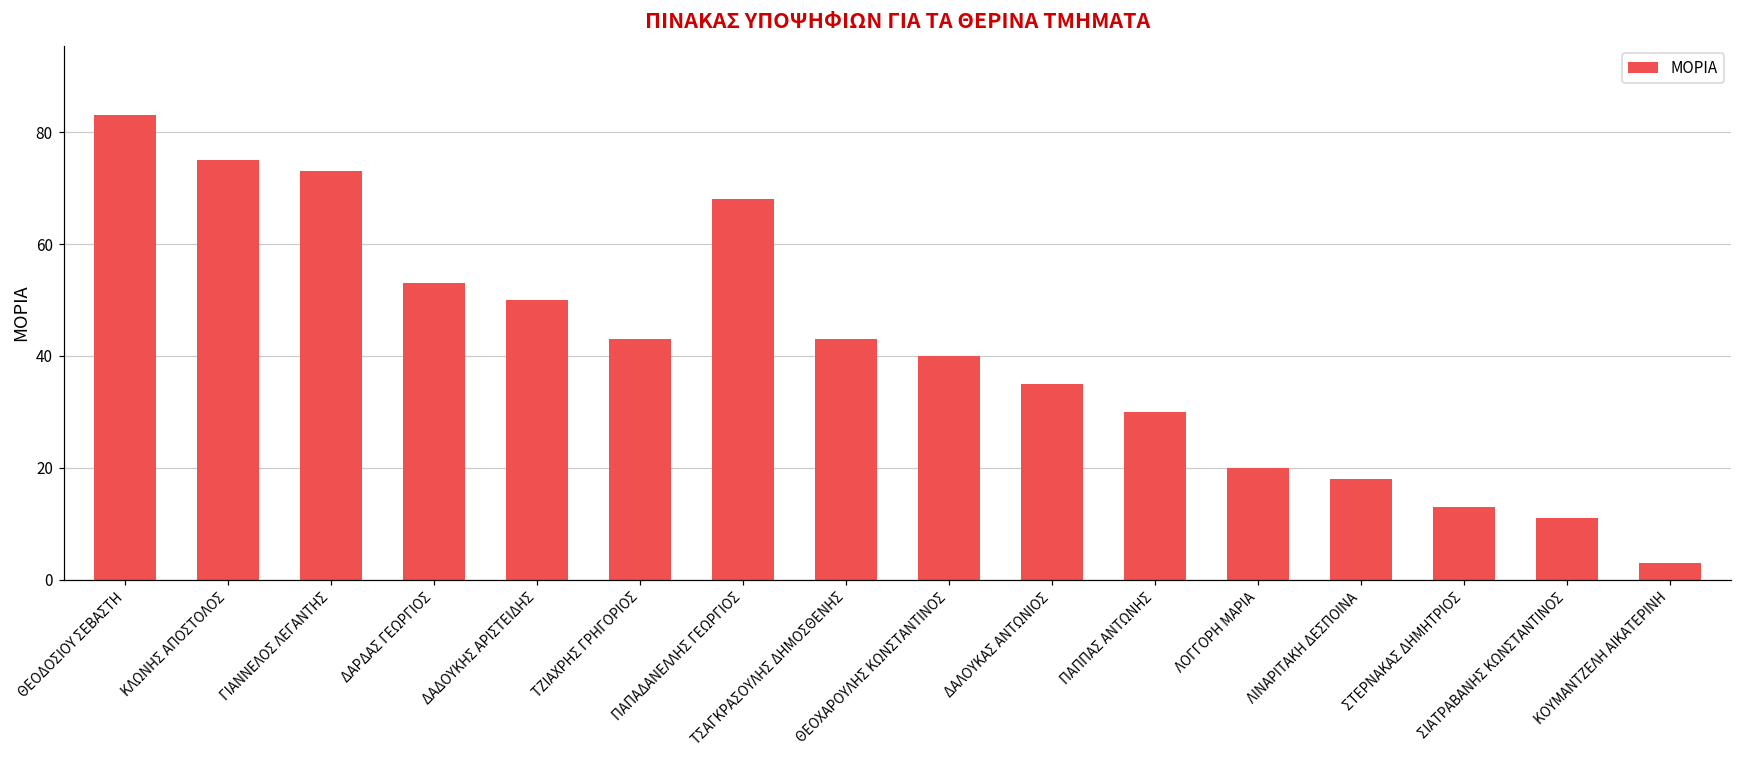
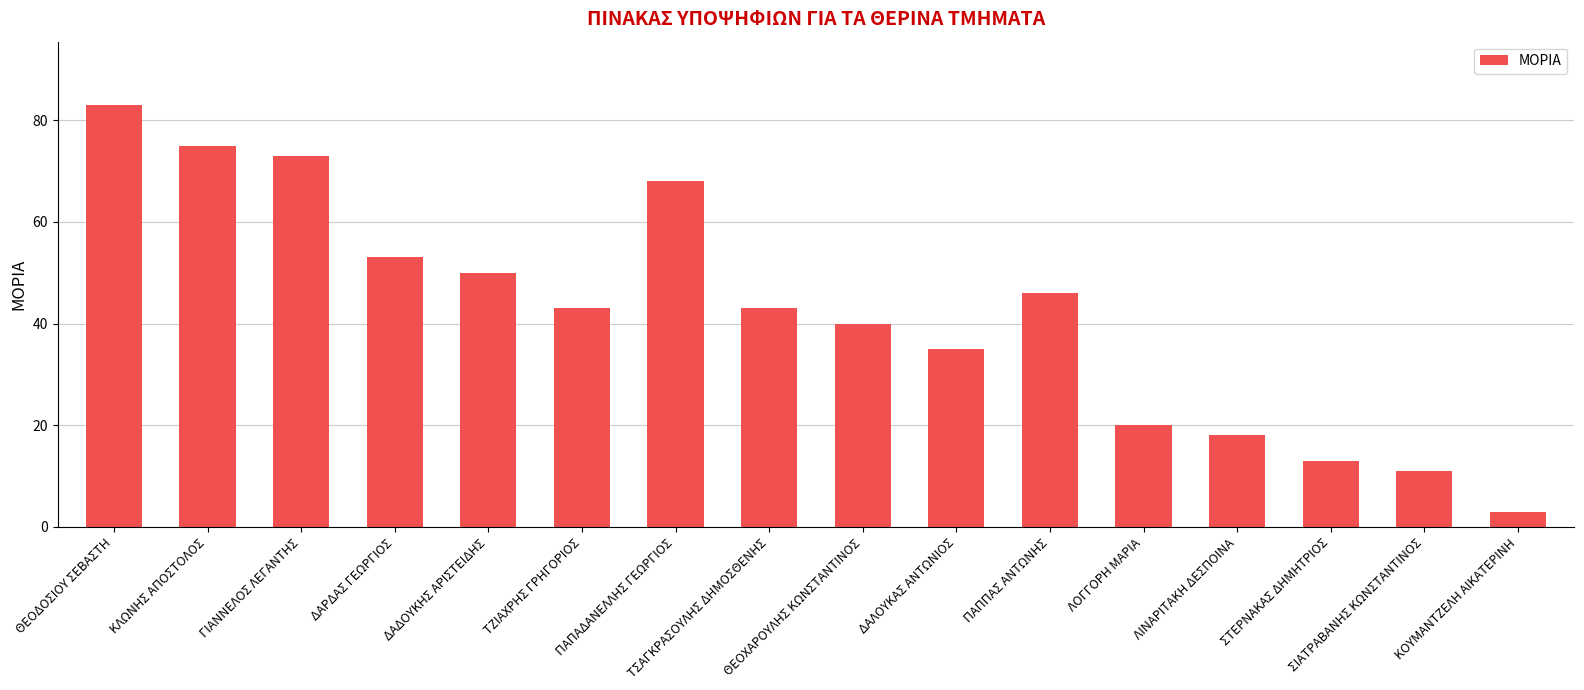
  {
    "ΘΕΟΔΟΣΙΟΥ ΣΕΒΑΣΤΗ": 83,
    "ΚΛΩΝΗΣ ΑΠΟΣΤΟΛΟΣ": 75,
    "ΓΙΑΝΝΕΛΟΣ ΛΕΓΑΝΤΗΣ": 73,
    "ΔΑΡΔΑΣ ΓΕΩΡΓΙΟΣ": 53,
    "ΔΑΔΟΥΚΗΣ ΑΡΙΣΤΕΙΔΗΣ": 50,
    "ΤΖΙΑΧΡΗΣ ΓΡΗΓΟΡΙΟΣ": 43,
    "ΠΑΠΑΔΑΝΕΛΛΗΣ ΓΕΩΡΓΙΟΣ": 68,
    "ΤΣΑΓΚΡΑΣΟΥΛΗΣ ΔΗΜΟΣΘΕΝΗΣ": 43,
    "ΘΕΟΧΑΡΟΥΛΗΣ ΚΩΝΣΤΑΝΤΙΝΟΣ": 40,
    "ΔΑΛΟΥΚΑΣ ΑΝΤΩΝΙΟΣ": 35,
-   "ΠΑΠΠΑΣ ΑΝΤΩΝΗΣ": 30,
+   "ΠΑΠΠΑΣ ΑΝΤΩΝΗΣ": 46,
    "ΛΟΓΓΟΡΗ ΜΑΡΙΑ": 20,
    "ΛΙΝΑΡΙΤΑΚΗ ΔΕΣΠΟΙΝΑ": 18,
    "ΣΤΕΡΝΑΚΑΣ ΔΗΜΗΤΡΙΟΣ": 13,
    "ΣΙΑΤΡΑΒΑΝΗΣ ΚΩΝΣΤΑΝΤΙΝΟΣ": 11,
    "ΚΟΥΜΑΝΤΖΕΛΗ ΑΙΚΑΤΕΡΙΝΗ": 3
  }
